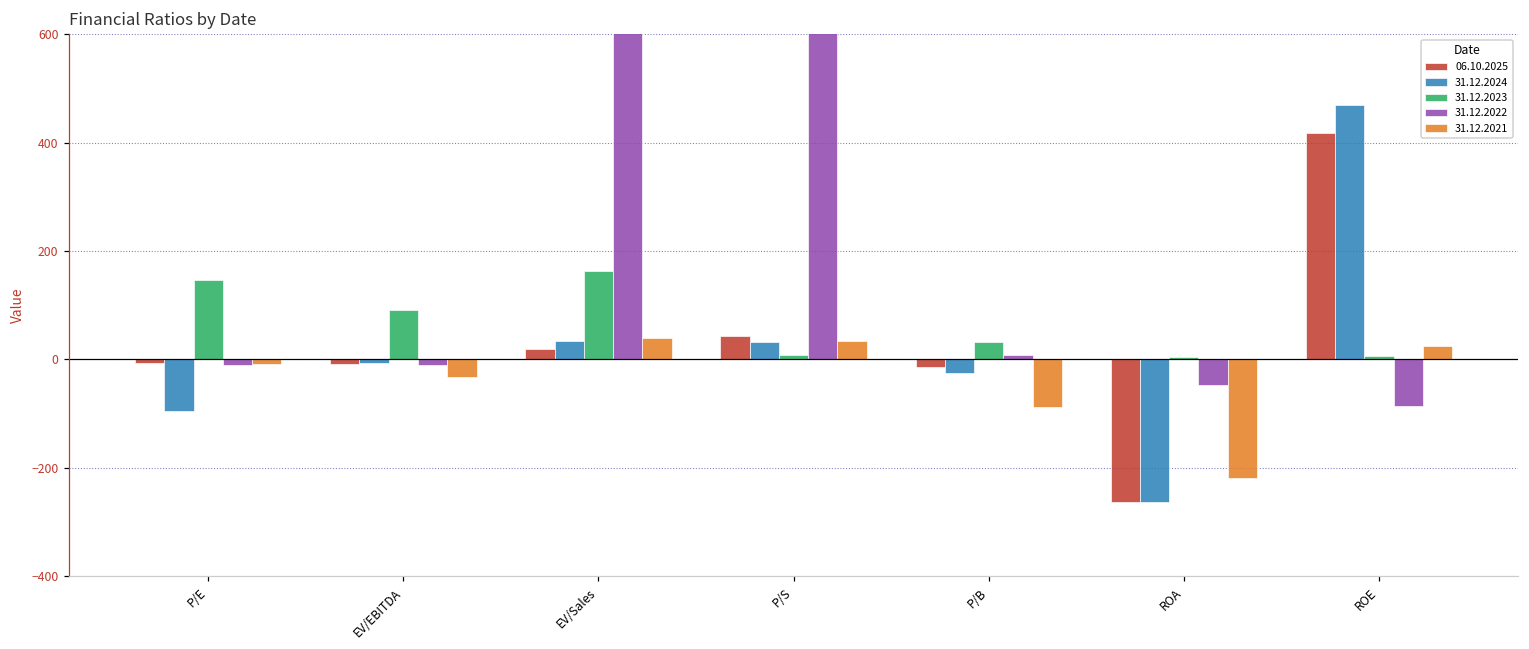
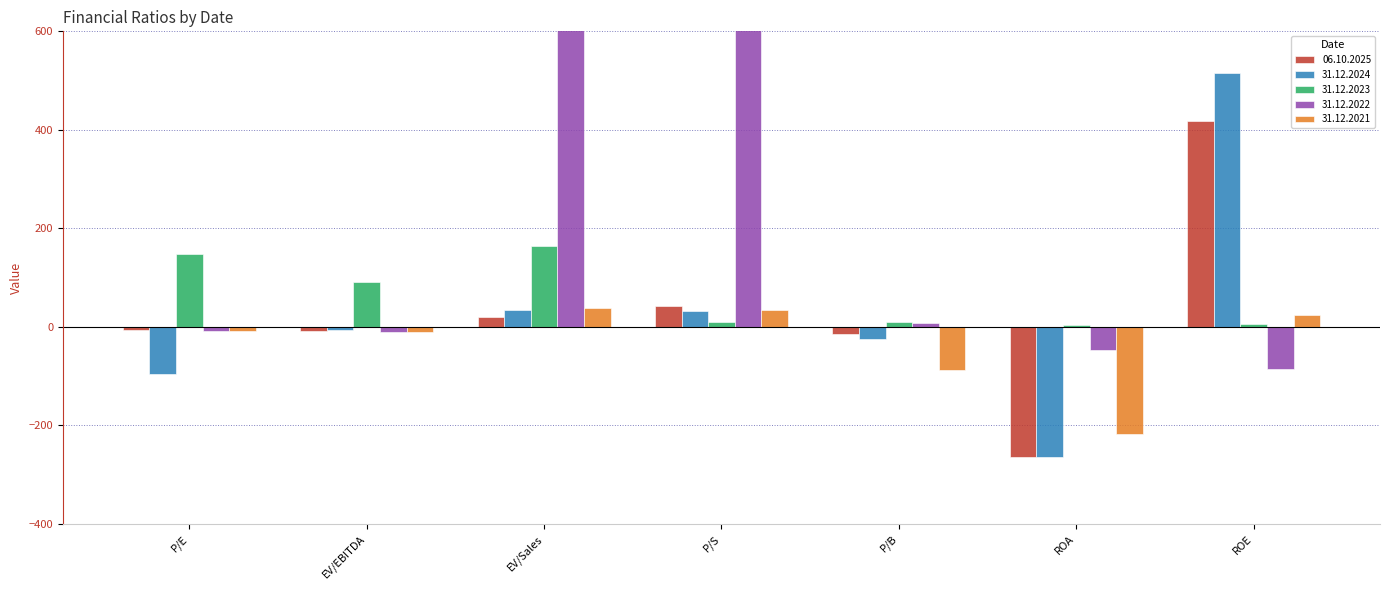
  {
    "06.10.2025": {
      "P/E": -10,
      "EV/EBITDA": -10,
      "EV/Sales": 20,
      "P/S": 40,
      "P/B": -10,
      "ROA": -260,
      "ROE": 420
    },
    "31.12.2024": {
      "P/E": -100,
      "EV/EBITDA": -10,
      "EV/Sales": 30,
      "P/S": 30,
      "P/B": -30,
      "ROA": -260,
-     "ROE": 470
+     "ROE": 520
    },
    "31.12.2023": {
      "P/E": 150,
      "EV/EBITDA": 90,
      "EV/Sales": 160,
      "P/S": 10,
-     "P/B": 30,
+     "P/B": 10,
      "ROE": 10
    },
    "31.12.2022": {
      "P/E": -10,
      "EV/EBITDA": -10,
      "P/B": 10,
      "ROA": -50,
      "ROE": -90
    },
    "31.12.2021": {
      "P/E": -10,
-     "EV/EBITDA": -30,
+     "EV/EBITDA": -10,
      "EV/Sales": 40,
      "P/S": 30,
      "P/B": -90,
      "ROA": -220,
      "ROE": 20
    }
  }
